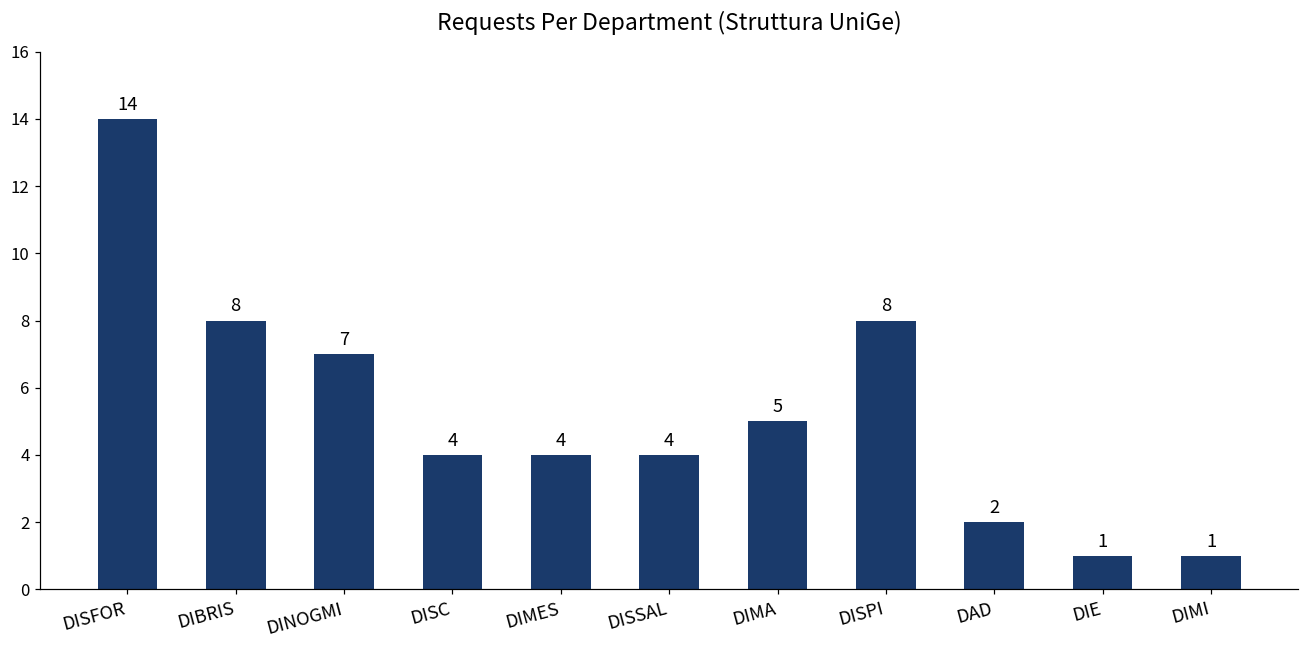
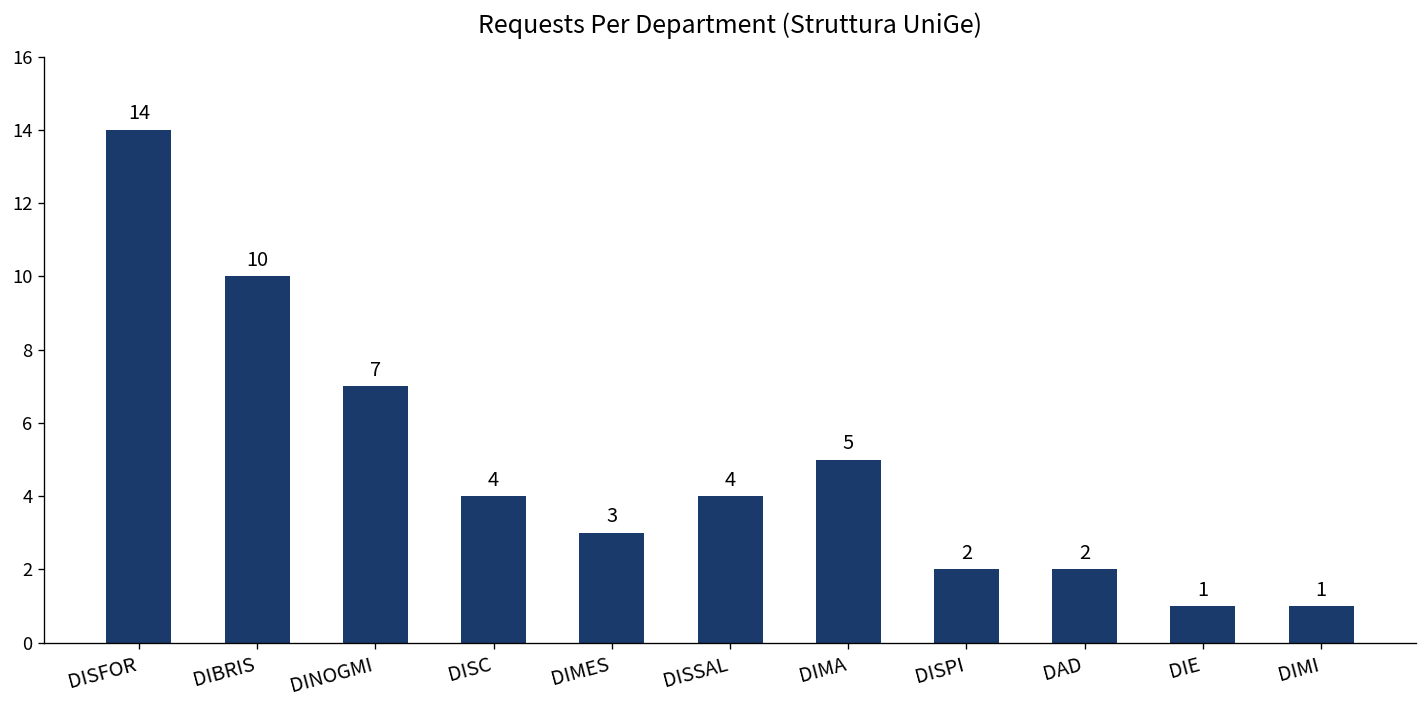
  {
    "DISFOR": 14,
-   "DIBRIS": 8,
+   "DIBRIS": 10,
    "DINOGMI": 7,
    "DISC": 4,
-   "DIMES": 4,
+   "DIMES": 3,
    "DISSAL": 4,
    "DIMA": 5,
-   "DISPI": 8,
+   "DISPI": 2,
    "DAD": 2,
    "DIE": 1,
    "DIMI": 1
  }
